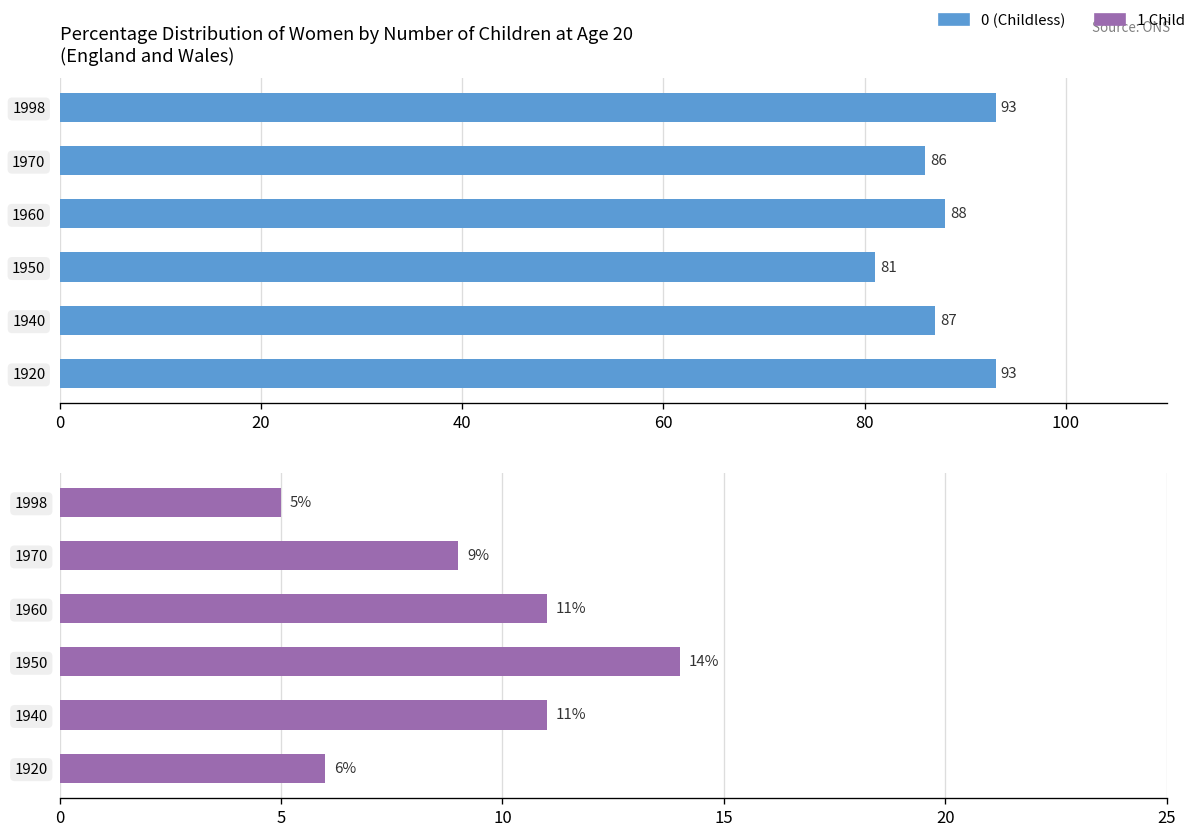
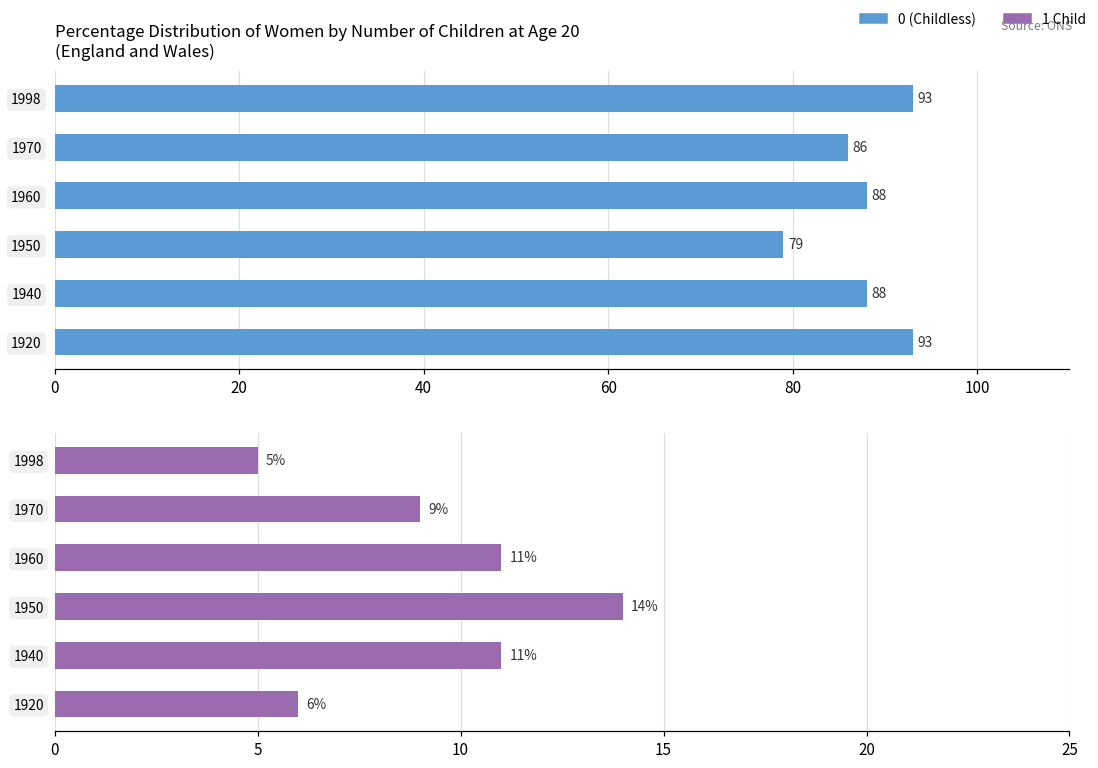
  {
    "Percentage Distribution of Women by Number of Children at Age 20 (England and Wales)": {
      "1998": 93,
      "1970": 86,
      "1960": 88,
-     "1950": 81,
-     "1940": 87,
+     "1950": 79,
+     "1940": 88,
      "1920": 93
    }
  }
